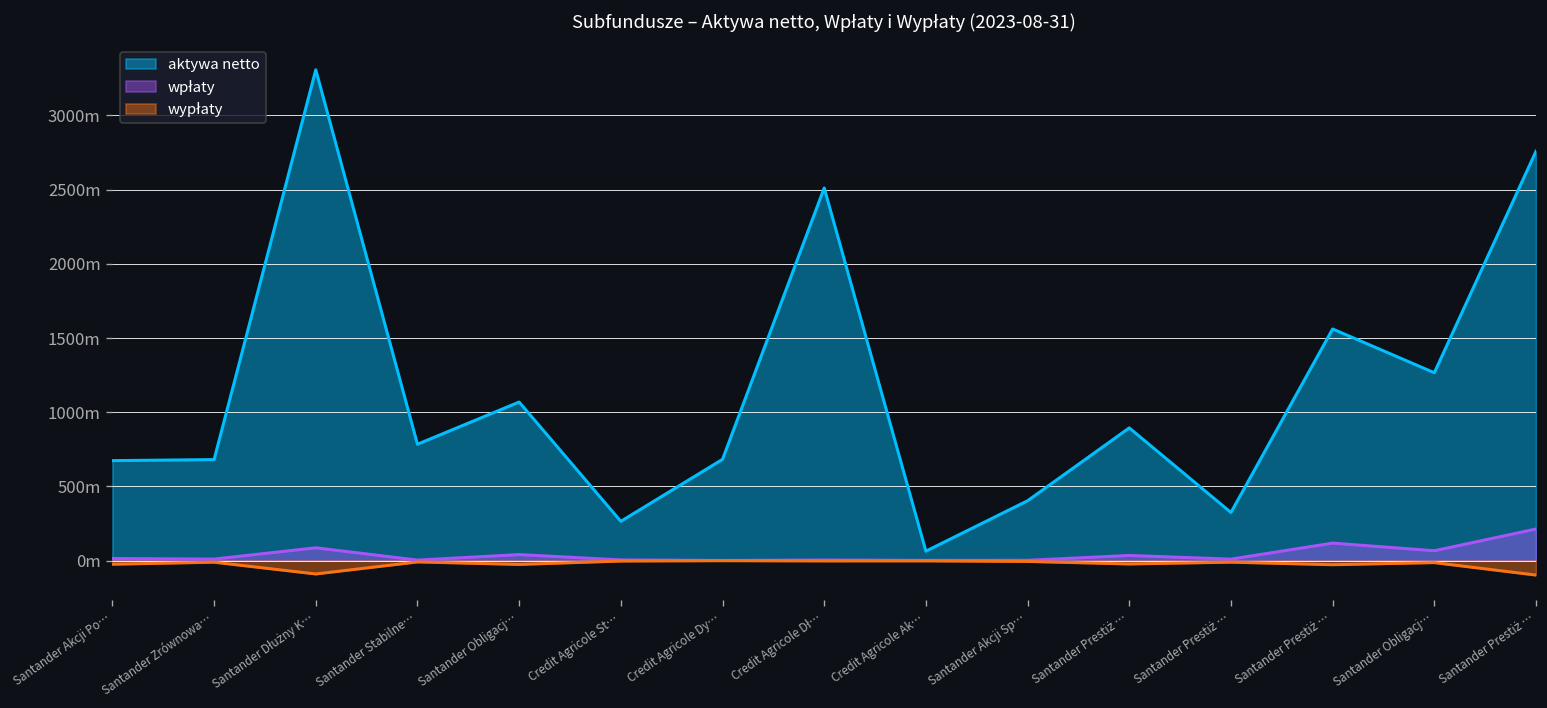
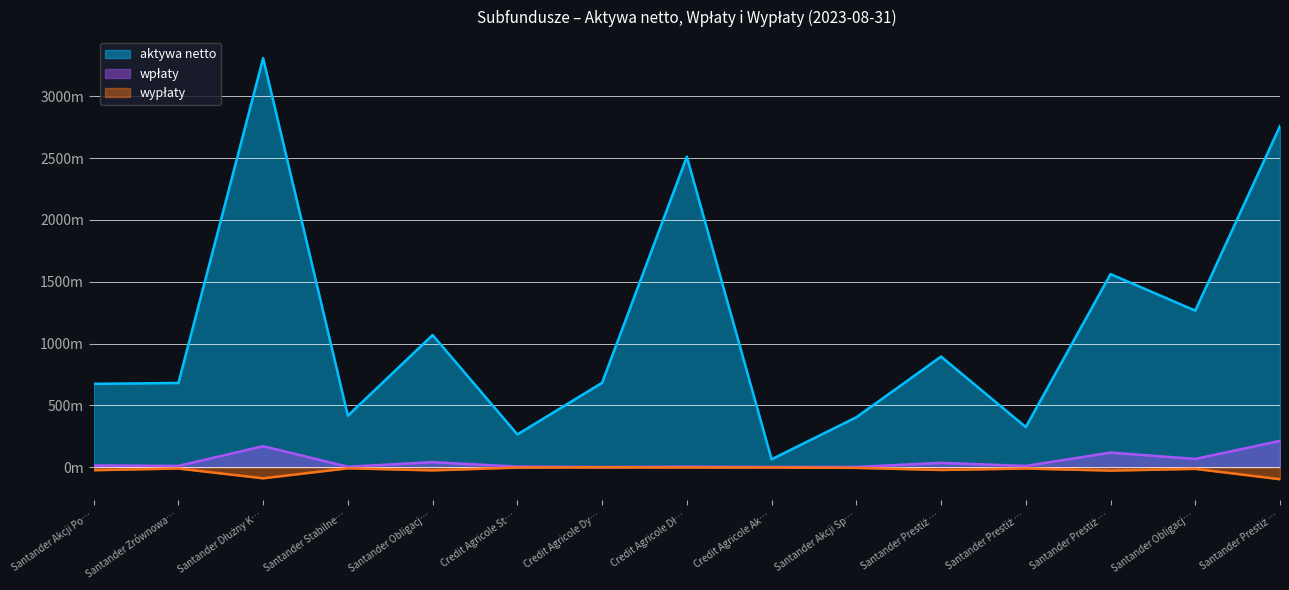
  {
    "aktywa netto": {
      "Santander Akcji Po…": "670m",
      "Santander Zrównowa…": "680m",
      "Santander Dłużny K…": "3310m",
-     "Santander Stabilne…": "780m",
+     "Santander Stabilne…": "420m",
      "Credit Agricole St…": "260m",
      "Credit Agricole Dy…": "680m",
      "Credit Agricole Dł…": "2510m",
      "Credit Agricole Ak…": "60m",
      "Santander Akcji Sp…": "400m"
    },
    "wpłaty": {
-     "Santander Dłużny K…": "90m"
+     "Santander Dłużny K…": "170m"
    }
  }
